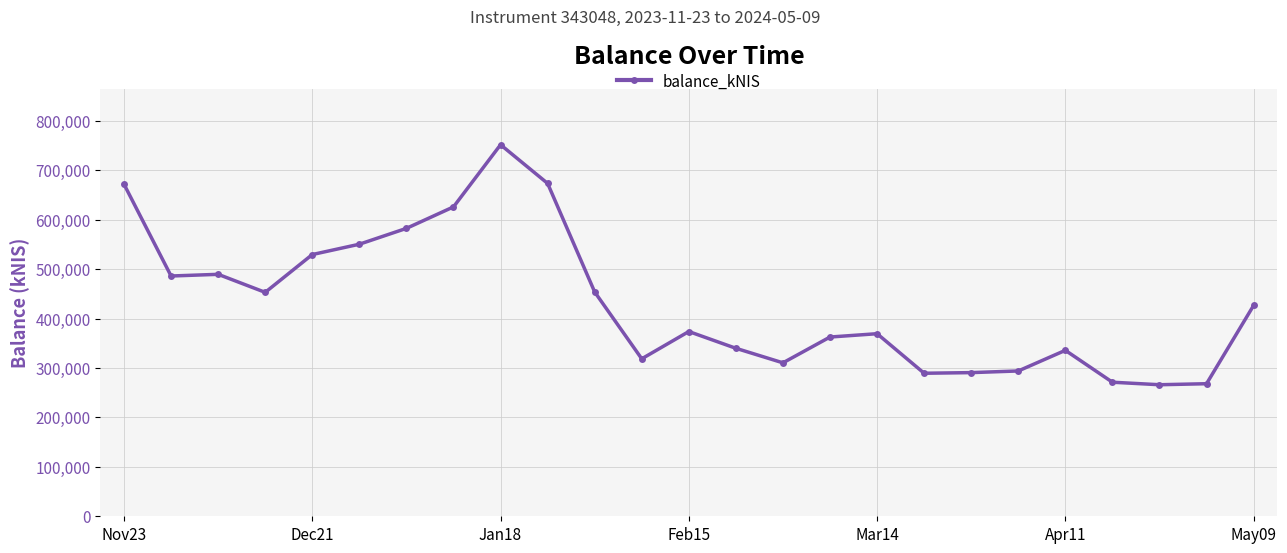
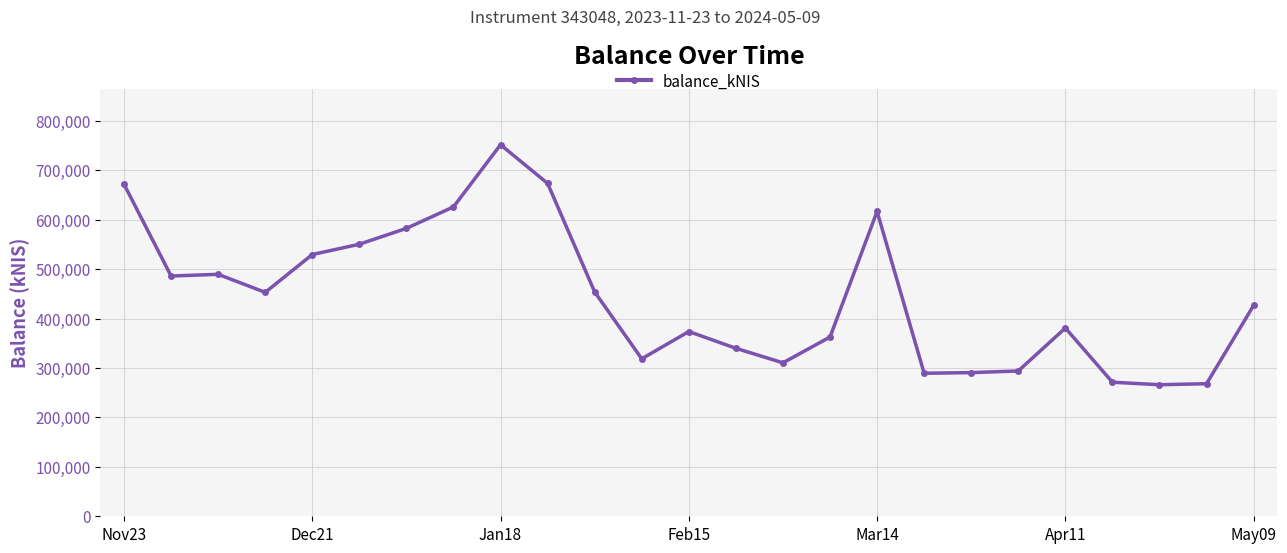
  {
    "Nov23": "670,000",
    "Dec21": "530,000",
    "Jan18": "750,000",
    "Feb15": "370,000",
-   "Mar14": "370,000",
-   "Apr11": "340,000",
+   "Mar14": "620,000",
+   "Apr11": "380,000",
    "May09": "430,000"
  }
